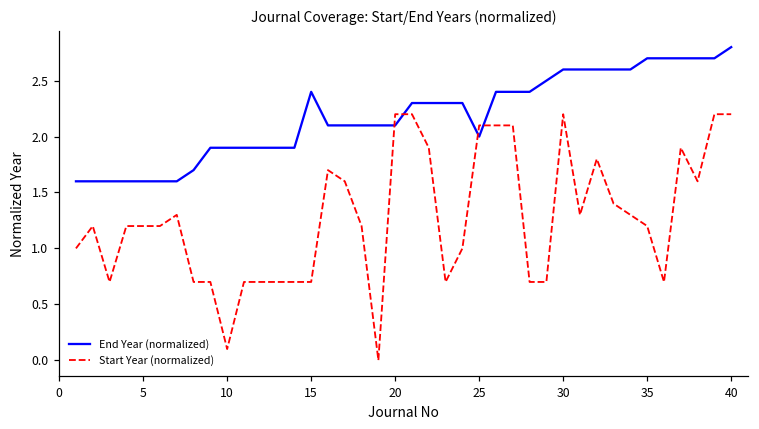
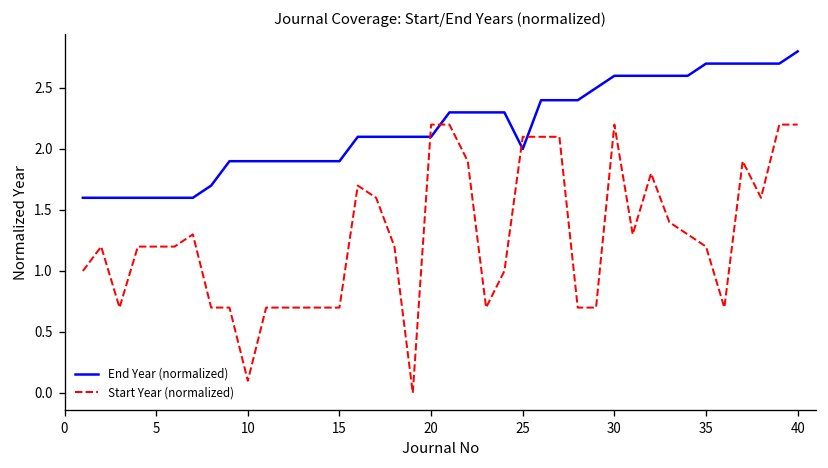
  {
    "End Year (normalized)": {
      "5": 1.60,
      "10": 1.90,
-     "15": 2.40,
+     "15": 1.90,
      "20": 2.10,
      "25": 2.00,
      "30": 2.60,
      "35": 2.70,
      "40": 2.80
    },
    "Start Year (normalized)": {
      "5": 1.20,
      "10": 0.10,
      "15": 0.70,
      "20": 2.20,
      "25": 2.10,
      "30": 2.20,
      "35": 1.20,
      "40": 2.20
    }
  }
